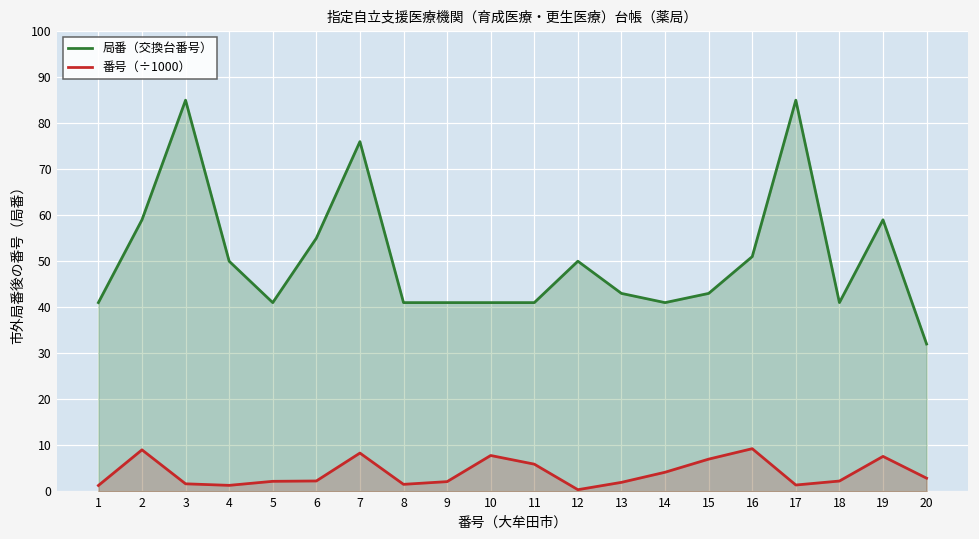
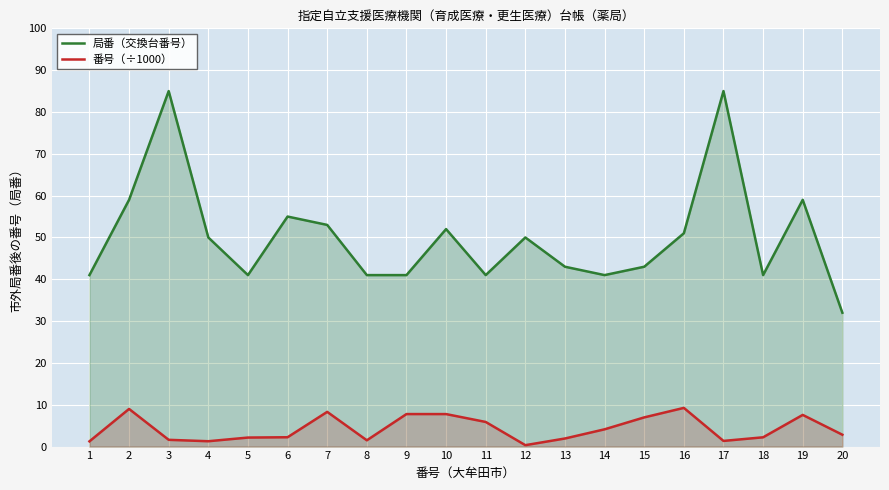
  {
    "局番（交換台番号）": {
      "1": 41,
      "2": 59,
      "3": 85,
      "4": 50,
      "5": 41,
      "6": 55,
-     "7": 76,
+     "7": 53,
      "8": 41,
      "9": 41,
-     "10": 41,
+     "10": 52,
      "11": 41,
      "12": 50,
      "13": 43,
      "14": 41,
      "15": 43,
      "16": 51,
      "17": 85,
      "18": 41,
      "19": 59,
      "20": 32
    },
    "番号（÷1000）": {
      "1": 1,
      "2": 9,
      "3": 2,
      "4": 1,
      "5": 2,
      "6": 2,
      "7": 8,
      "8": 2,
-     "9": 2,
+     "9": 8,
      "10": 8,
      "11": 6,
      "12": 0,
      "13": 2,
      "14": 4,
      "15": 7,
      "16": 9,
      "17": 1,
      "18": 2,
      "19": 8,
      "20": 3
    }
  }
